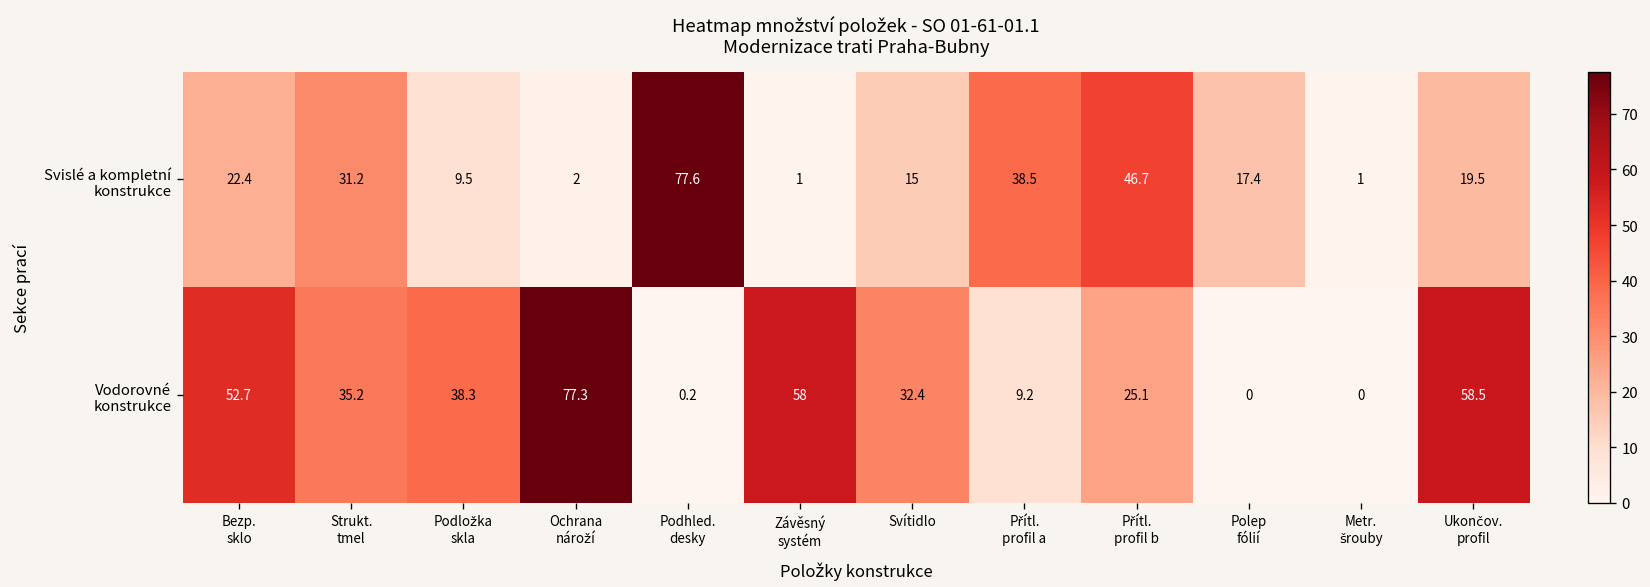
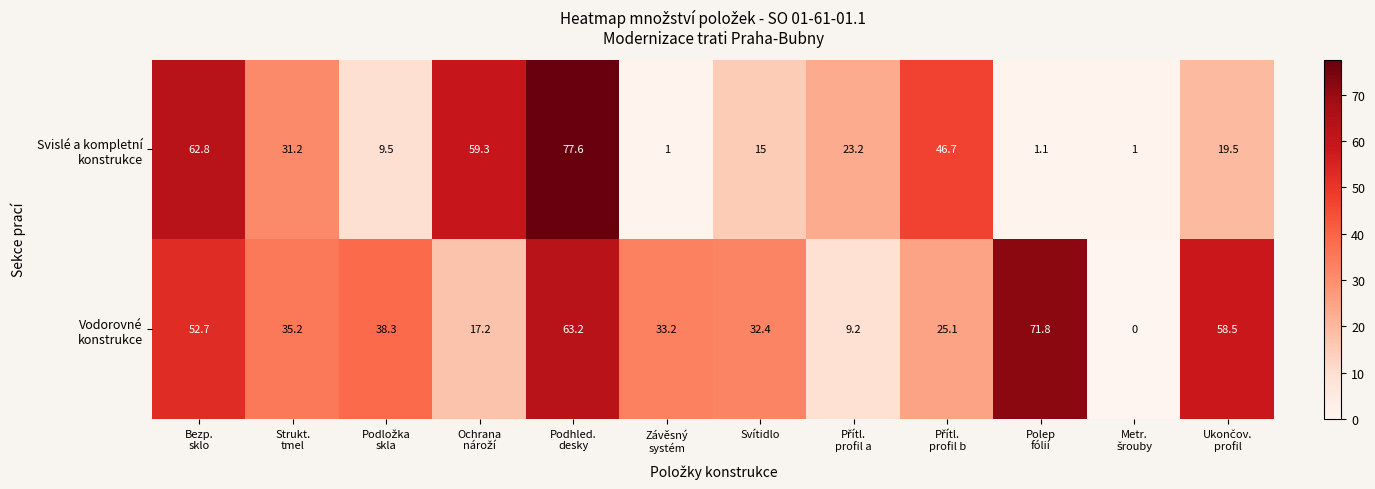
  {
    "Svislé a kompletní konstrukce": {
-     "Bezp. sklo": 22.4,
+     "Bezp. sklo": 62.8,
      "Strukt. tmel": 31.2,
      "Podložka skla": 9.5,
-     "Ochrana nároží": 2,
+     "Ochrana nároží": 59.3,
      "Podhled. desky": 77.6,
      "Závěsný systém": 1,
      "Svítidlo": 15,
-     "Přítl. profil a": 38.5,
+     "Přítl. profil a": 23.2,
      "Přítl. profil b": 46.7,
-     "Polep fólií": 17.4,
+     "Polep fólií": 1.1,
      "Metr. šrouby": 1,
      "Ukončov. profil": 19.5
    },
    "Vodorovné konstrukce": {
      "Bezp. sklo": 52.7,
      "Strukt. tmel": 35.2,
      "Podložka skla": 38.3,
-     "Ochrana nároží": 77.3,
-     "Podhled. desky": 0.2,
-     "Závěsný systém": 58,
+     "Ochrana nároží": 17.2,
+     "Podhled. desky": 63.2,
+     "Závěsný systém": 33.2,
      "Svítidlo": 32.4,
      "Přítl. profil a": 9.2,
      "Přítl. profil b": 25.1,
-     "Polep fólií": 0,
+     "Polep fólií": 71.8,
      "Metr. šrouby": 0,
      "Ukončov. profil": 58.5
    }
  }
